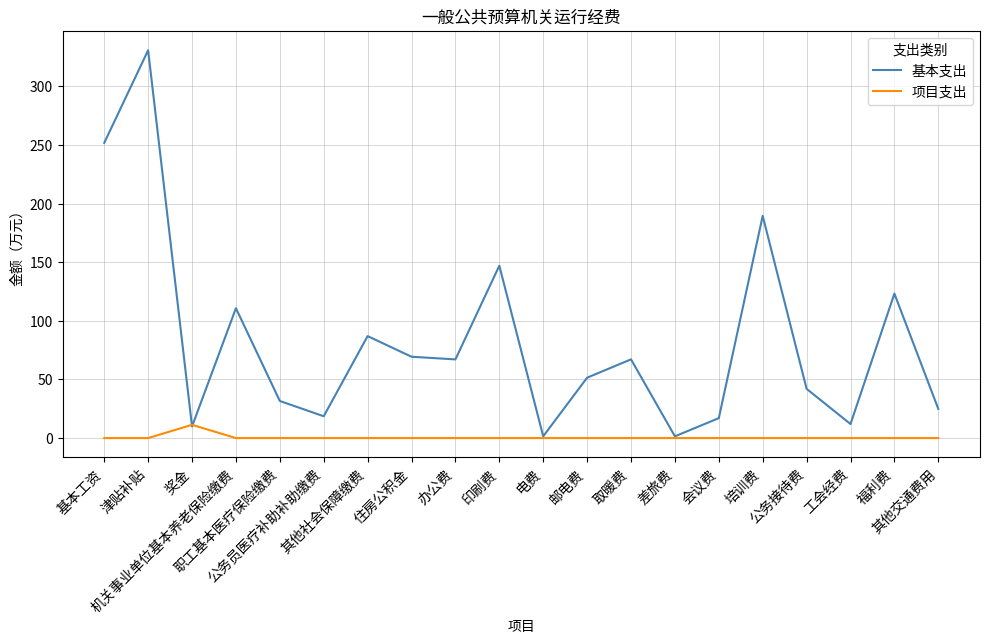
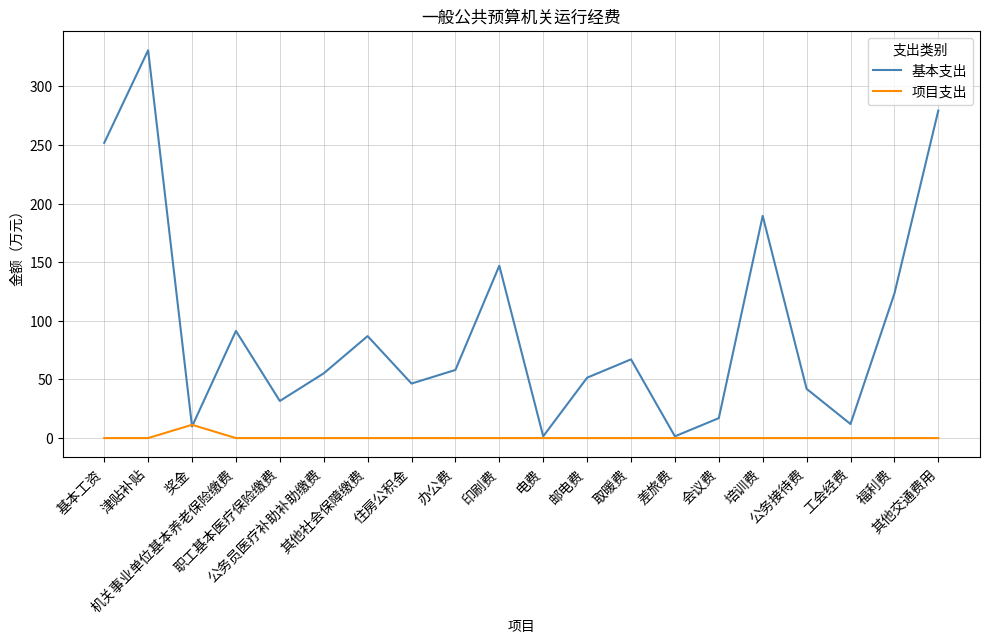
  {
    "基本支出": {
      "基本工资": 252,
      "津贴补贴": 331,
-     "机关事业单位基本养老保险缴费": 111,
+     "机关事业单位基本养老保险缴费": 91,
      "职工基本医疗保险缴费": 32,
-     "公务员医疗补助补助缴费": 19,
+     "公务员医疗补助补助缴费": 55,
      "其他社会保障缴费": 87,
-     "住房公积金": 69,
-     "办公费": 67,
+     "住房公积金": 47,
+     "办公费": 58,
      "印刷费": 147,
      "邮电费": 52,
      "取暖费": 67,
      "会议费": 17,
      "培训费": 190,
      "公务接待费": 42,
      "工会经费": 12,
      "福利费": 123,
-     "其他交通费用": 25
+     "其他交通费用": 279
    },
    "项目支出": {
      "基本工资": 0,
      "津贴补贴": 0,
      "机关事业单位基本养老保险缴费": 0,
      "职工基本医疗保险缴费": 0,
      "公务员医疗补助补助缴费": 0,
      "其他社会保障缴费": 0,
      "住房公积金": 0,
      "办公费": 0,
      "印刷费": 0,
      "邮电费": 0,
      "取暖费": 0,
      "会议费": 0,
      "培训费": 0,
      "公务接待费": 0,
      "工会经费": 0,
      "福利费": 0,
      "其他交通费用": 0
    }
  }
